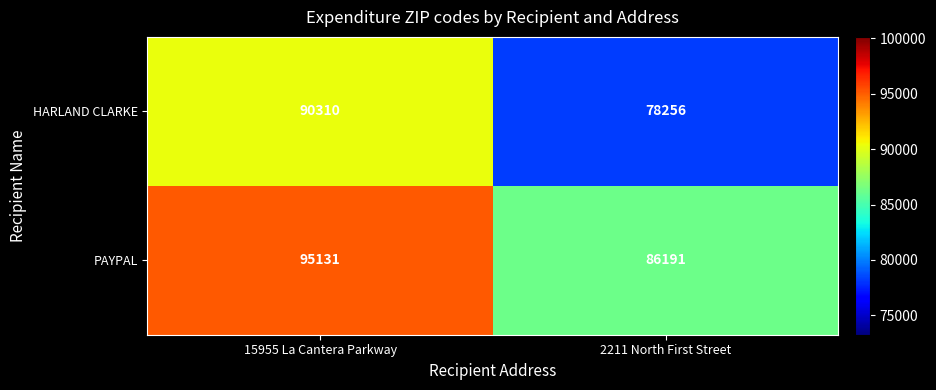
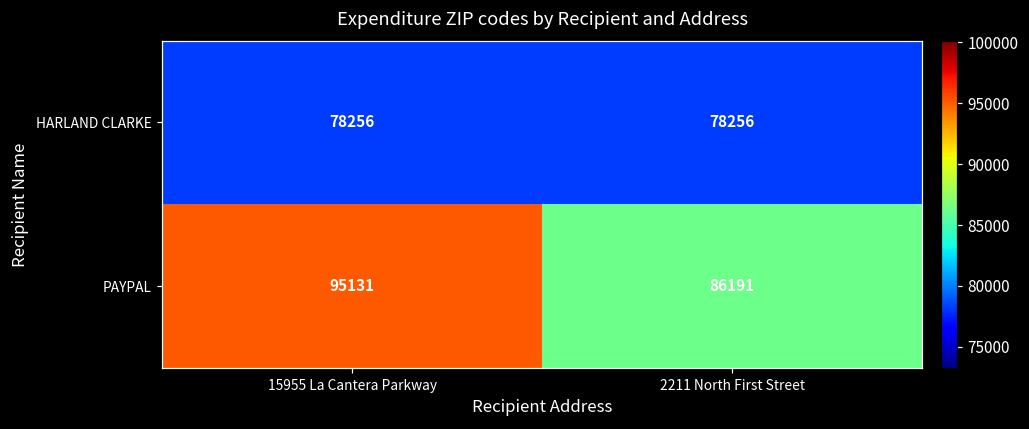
  {
    "HARLAND CLARKE": {
-     "15955 La Cantera Parkway": 90310,
+     "15955 La Cantera Parkway": 78256,
      "2211 North First Street": 78256
    },
    "PAYPAL": {
      "15955 La Cantera Parkway": 95131,
      "2211 North First Street": 86191
    }
  }
